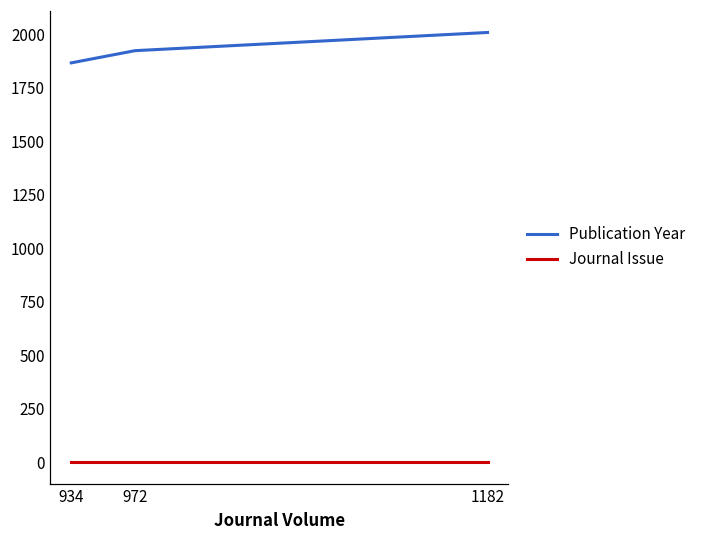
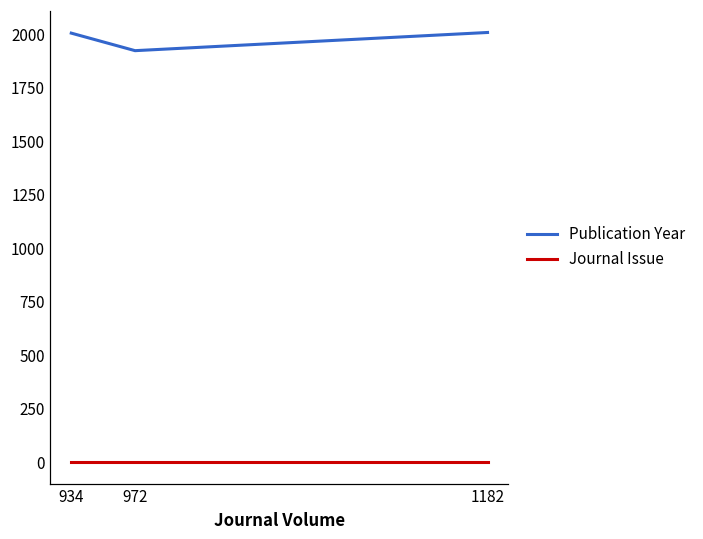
  {
    "Publication Year": {
-     "934": 1870,
+     "934": 2010,
      "972": 1920,
      "1182": 2010
    },
    "Journal Issue": {
      "934": 0,
      "972": 0,
      "1182": 0
    }
  }
